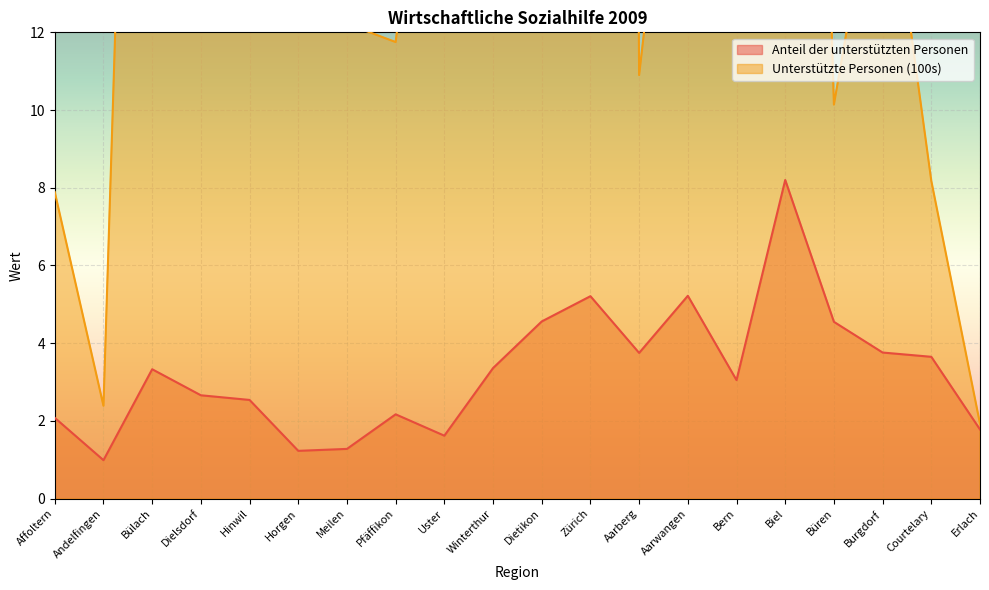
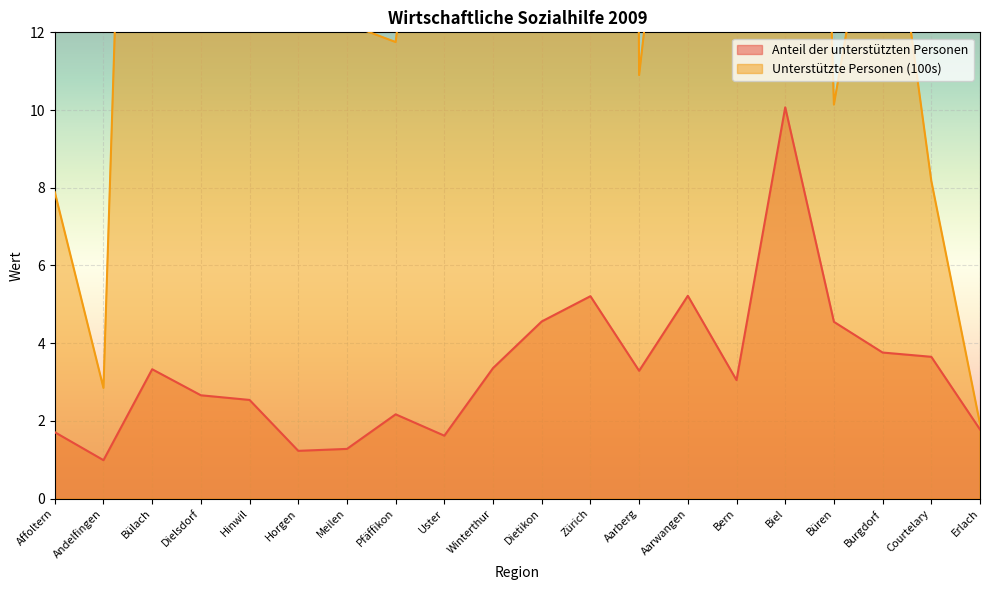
  {
    "Anteil der unterstützten Personen": {
-     "Affoltern": 2.1,
+     "Affoltern": 1.7,
      "Andelfingen": 1.0,
      "Bülach": 3.3,
      "Dielsdorf": 2.7,
      "Hinwil": 2.5,
      "Horgen": 1.2,
      "Meilen": 1.3,
      "Pfäffikon": 2.2,
      "Uster": 1.6,
      "Winterthur": 3.4,
      "Dietikon": 4.6,
      "Zürich": 5.2,
-     "Aarberg": 3.8,
+     "Aarberg": 3.3,
      "Aarwangen": 5.2,
      "Bern": 3.1,
-     "Biel": 8.2,
+     "Biel": 10.1,
      "Büren": 4.6,
      "Burgdorf": 3.8,
      "Courtelary": 3.7,
      "Erlach": 1.8
    },
    "Unterstützte Personen (100s)": {
      "Affoltern": 7.9,
-     "Andelfingen": 2.4,
+     "Andelfingen": 2.9,
      "Pfäffikon": 11.8,
      "Aarberg": 10.9,
      "Büren": 10.1,
      "Courtelary": 8.2,
      "Erlach": 1.9
    }
  }
